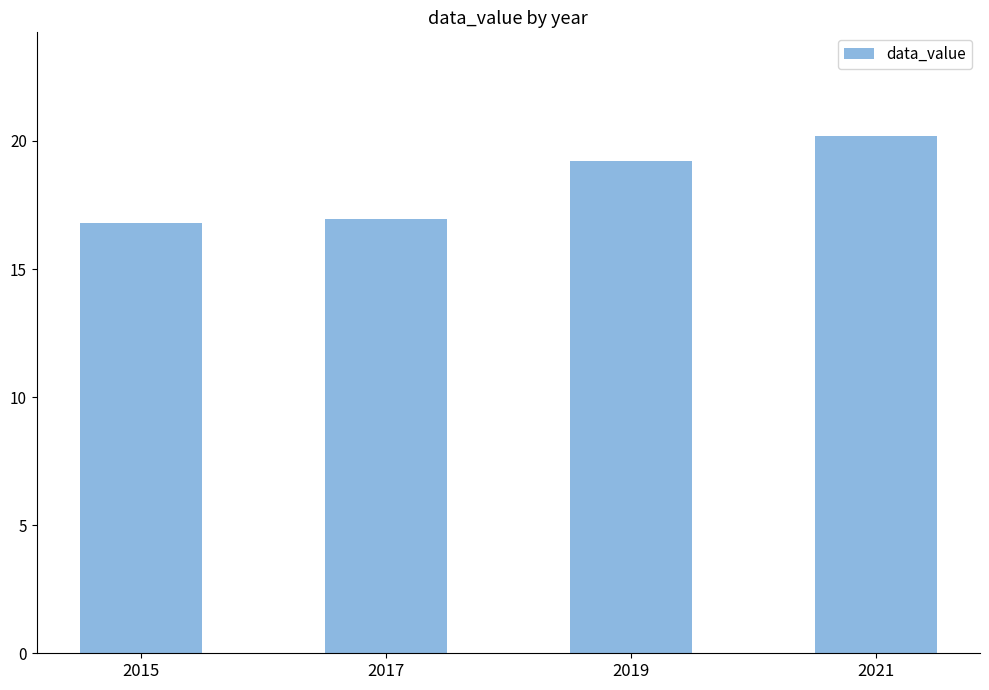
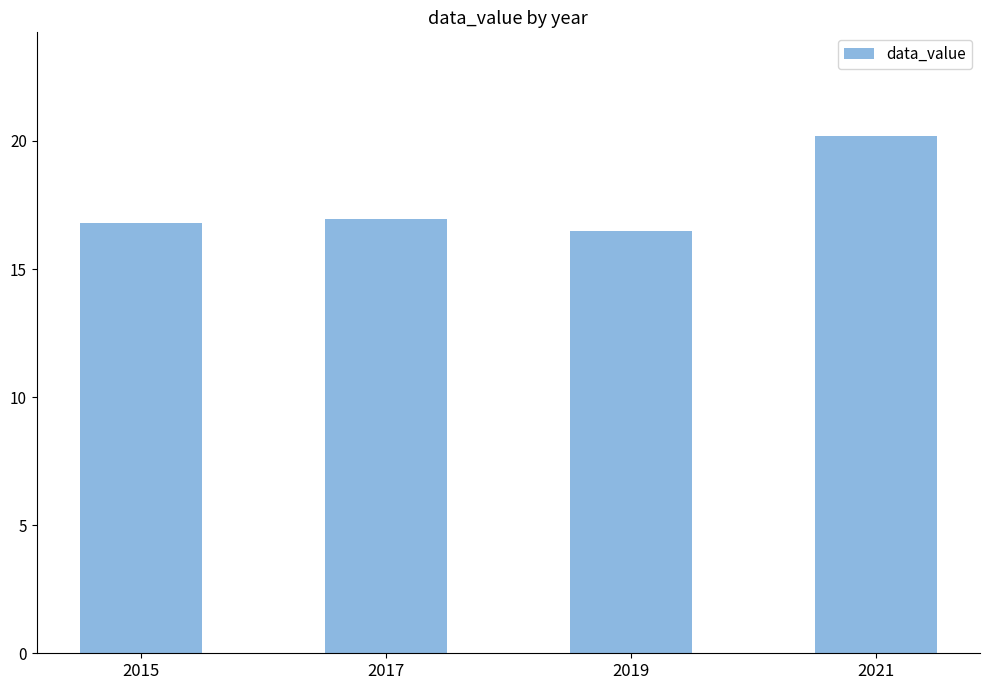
  {
    "2015": 16.8,
    "2017": 17.0,
-   "2019": 19.2,
+   "2019": 16.5,
    "2021": 20.2
  }
